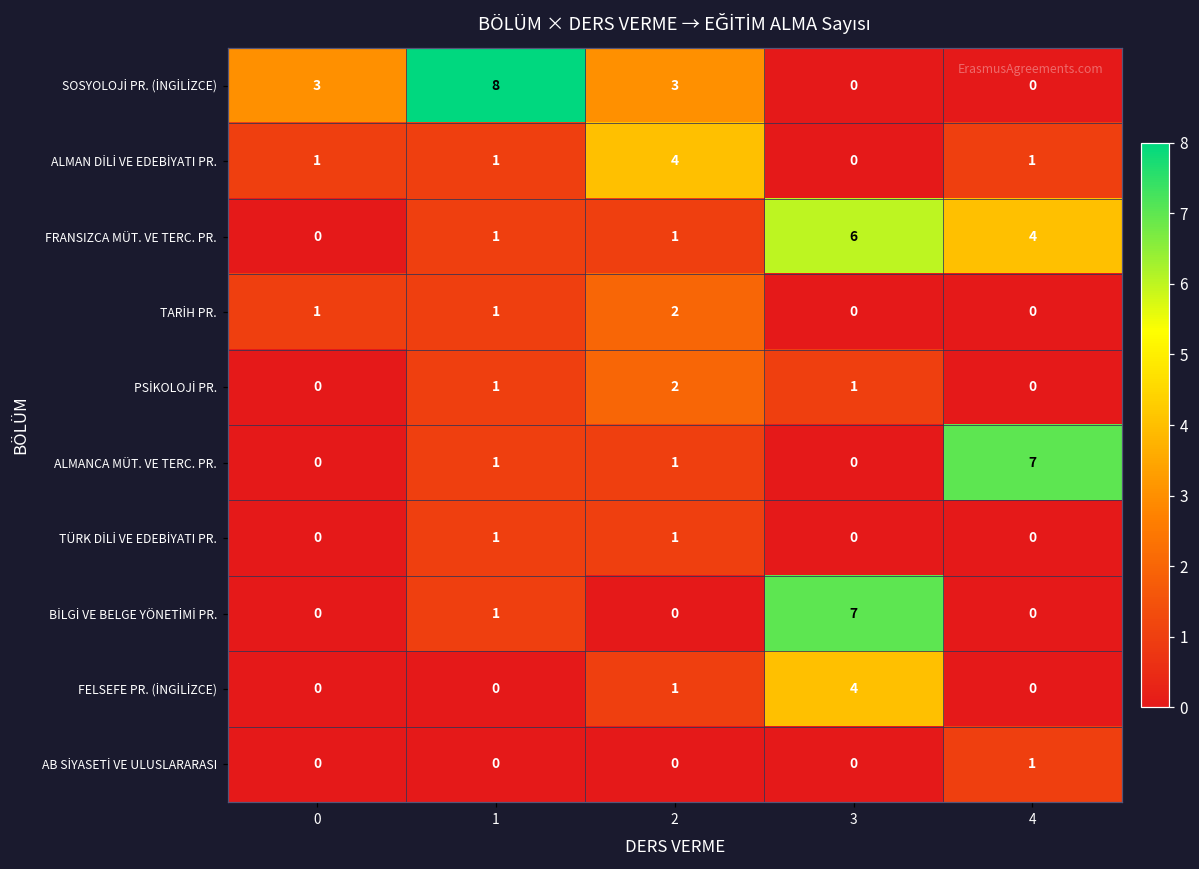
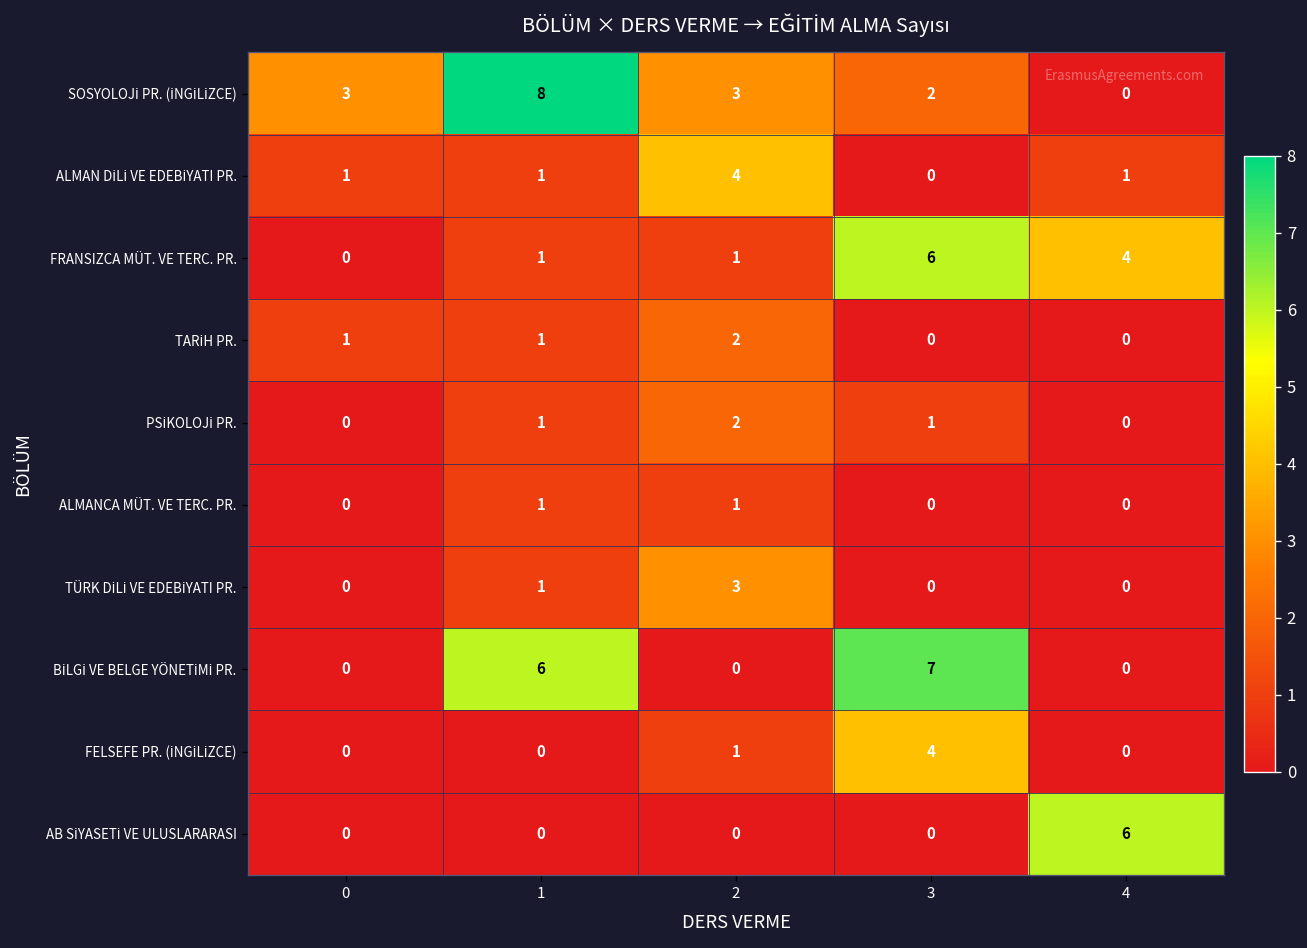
  {
    "SOSYOLOJİ PR. (İNGİLİZCE)": {
      "0": 3,
      "1": 8,
      "2": 3,
-     "3": 0
+     "3": 2
    },
    "ALMAN DİLİ VE EDEBİYATI PR.": {
      "0": 1,
      "1": 1,
      "2": 4,
      "3": 0,
      "4": 1
    },
    "FRANSIZCA MÜT. VE TERC. PR.": {
      "0": 0,
      "1": 1,
      "2": 1,
      "3": 6,
      "4": 4
    },
    "TARİH PR.": {
      "0": 1,
      "1": 1,
      "2": 2,
      "3": 0,
      "4": 0
    },
    "PSİKOLOJİ PR.": {
      "0": 0,
      "1": 1,
      "2": 2,
      "3": 1,
      "4": 0
    },
    "ALMANCA MÜT. VE TERC. PR.": {
      "0": 0,
      "1": 1,
      "2": 1,
      "3": 0,
-     "4": 7
+     "4": 0
    },
    "TÜRK DİLİ VE EDEBİYATI PR.": {
      "0": 0,
      "1": 1,
-     "2": 1,
+     "2": 3,
      "3": 0,
      "4": 0
    },
    "BİLGİ VE BELGE YÖNETİMİ PR.": {
      "0": 0,
-     "1": 1,
+     "1": 6,
      "2": 0,
      "3": 7,
      "4": 0
    },
    "FELSEFE PR. (İNGİLİZCE)": {
      "0": 0,
      "1": 0,
      "2": 1,
      "3": 4,
      "4": 0
    },
    "AB SİYASETİ VE ULUSLARARASI": {
      "0": 0,
      "1": 0,
      "2": 0,
      "3": 0,
-     "4": 1
+     "4": 6
    }
  }
